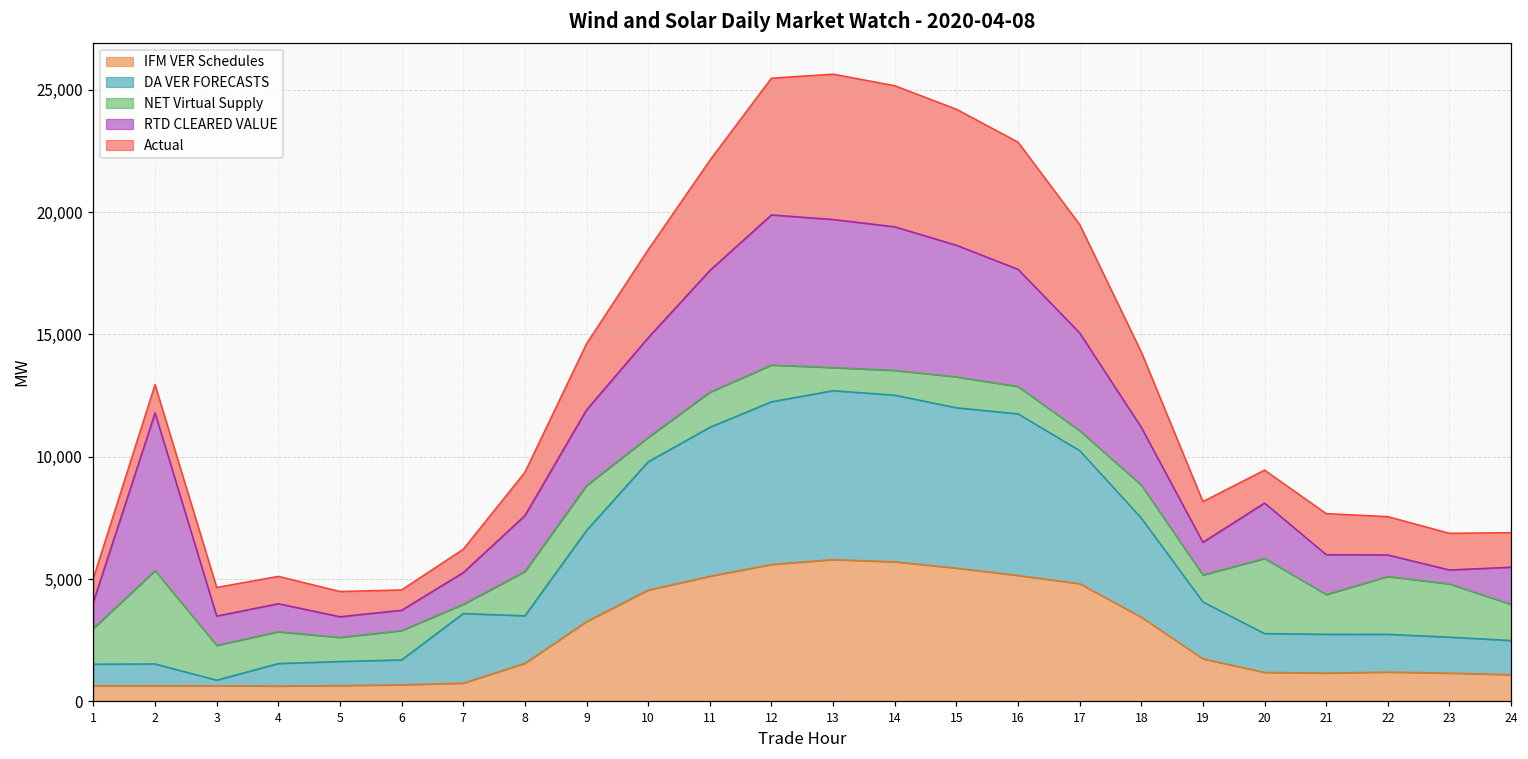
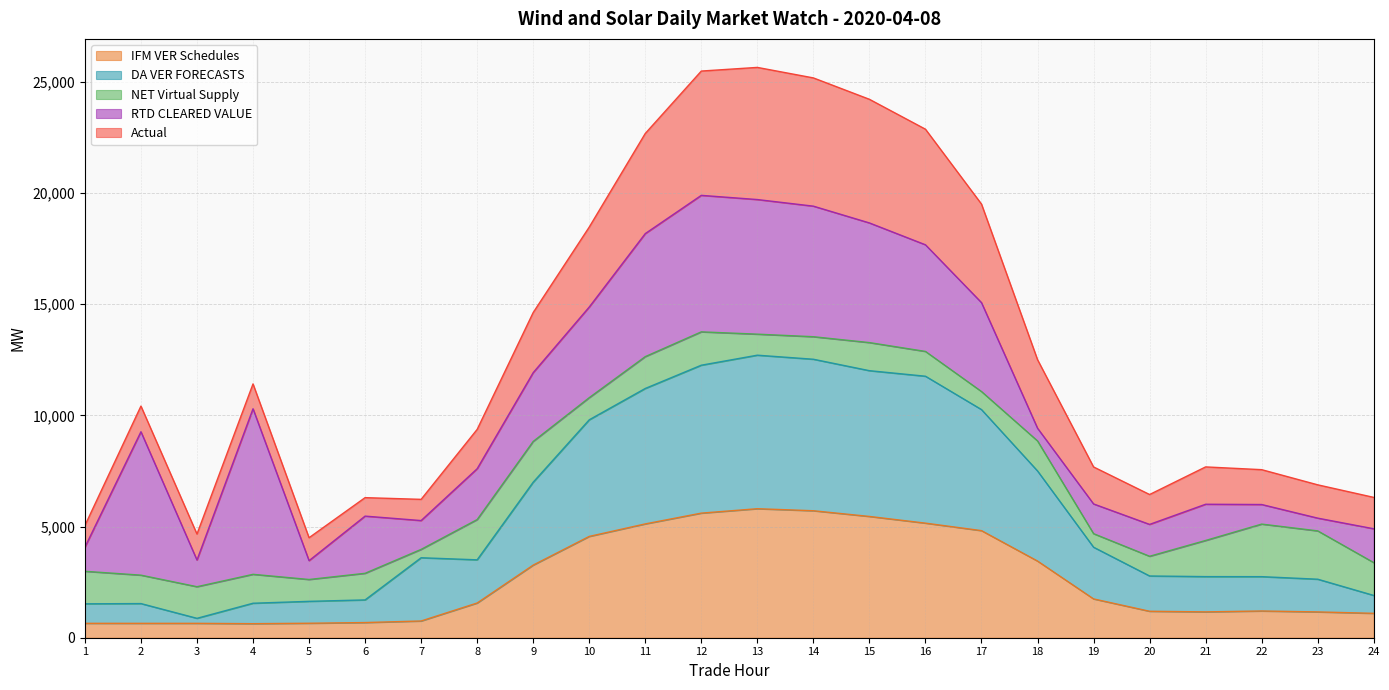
  {
    "DA VER FORECASTS": {
      "1": "900",
      "2": "900",
      "3": "200",
      "4": "900",
      "5": "1,000",
      "6": "1,000",
      "7": "2,800",
      "8": "1,900",
      "9": "3,700",
      "10": "5,200",
      "11": "6,100",
      "12": "6,700",
      "13": "6,900",
      "14": "6,800",
      "15": "6,600",
      "16": "6,600",
      "17": "5,400",
      "18": "4,100",
      "19": "2,300",
      "20": "1,600",
      "21": "1,600",
      "22": "1,500",
      "23": "1,500",
-     "24": "1,400"
+     "24": "800"
    },
    "NET Virtual Supply": {
      "1": "1,500",
-     "2": "3,800",
+     "2": "1,300",
      "3": "1,400",
      "4": "1,300",
      "5": "1,000",
      "6": "1,200",
      "7": "400",
      "8": "1,800",
      "9": "1,800",
      "10": "1,000",
      "11": "1,400",
      "12": "1,500",
      "13": "900",
      "14": "1,000",
      "15": "1,300",
      "16": "1,100",
      "17": "800",
      "18": "1,300",
-     "19": "1,100",
-     "20": "3,100",
+     "19": "600",
+     "20": "900",
      "21": "1,600",
      "22": "2,400",
      "23": "2,200",
      "24": "1,500"
    },
    "RTD CLEARED VALUE": {
      "1": "1,100",
      "2": "6,400",
      "3": "1,200",
-     "4": "1,100",
+     "4": "7,400",
      "5": "800",
-     "6": "800",
+     "6": "2,600",
      "7": "1,300",
      "8": "2,300",
      "9": "3,100",
      "10": "4,100",
-     "11": "5,000",
+     "11": "5,500",
      "12": "6,100",
      "13": "6,100",
      "14": "5,900",
      "15": "5,400",
      "16": "4,800",
      "17": "4,000",
-     "18": "2,400",
+     "18": "600",
      "19": "1,300",
-     "20": "2,300",
+     "20": "1,400",
      "21": "1,600",
      "22": "900",
      "23": "600",
      "24": "1,500"
    }
  }
